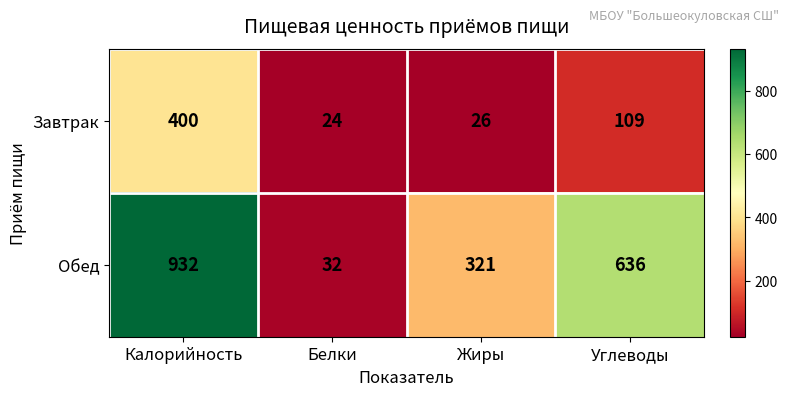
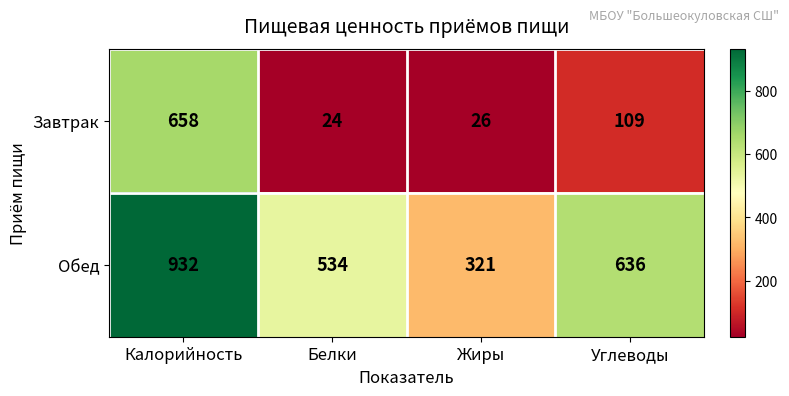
  {
    "Завтрак": {
-     "Калорийность": 400,
+     "Калорийность": 658,
      "Белки": 24,
      "Жиры": 26,
      "Углеводы": 109
    },
    "Обед": {
      "Калорийность": 932,
-     "Белки": 32,
+     "Белки": 534,
      "Жиры": 321,
      "Углеводы": 636
    }
  }
